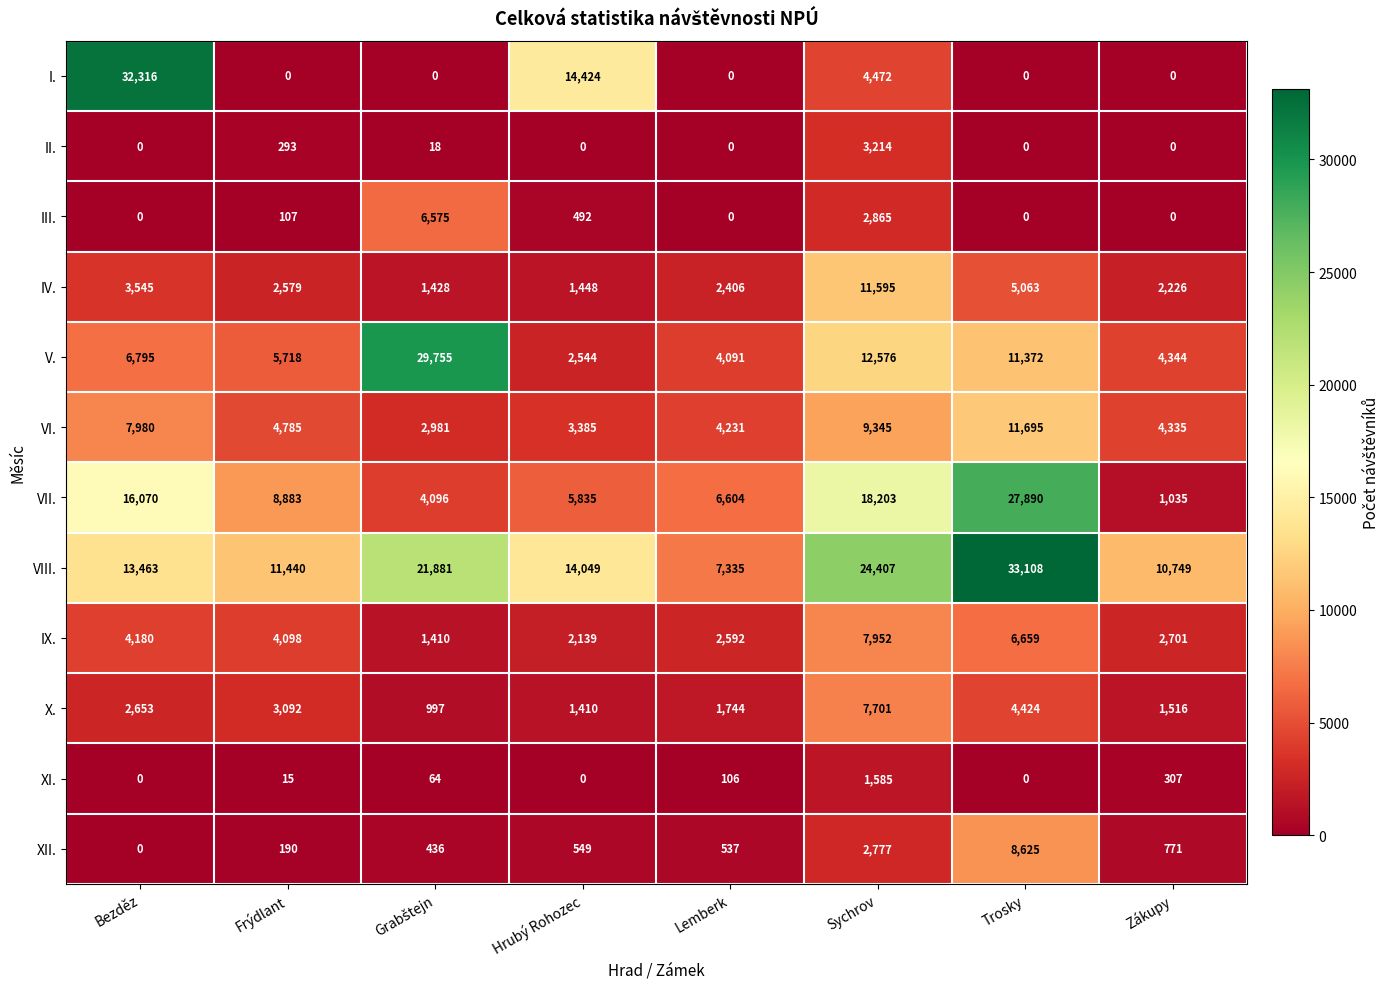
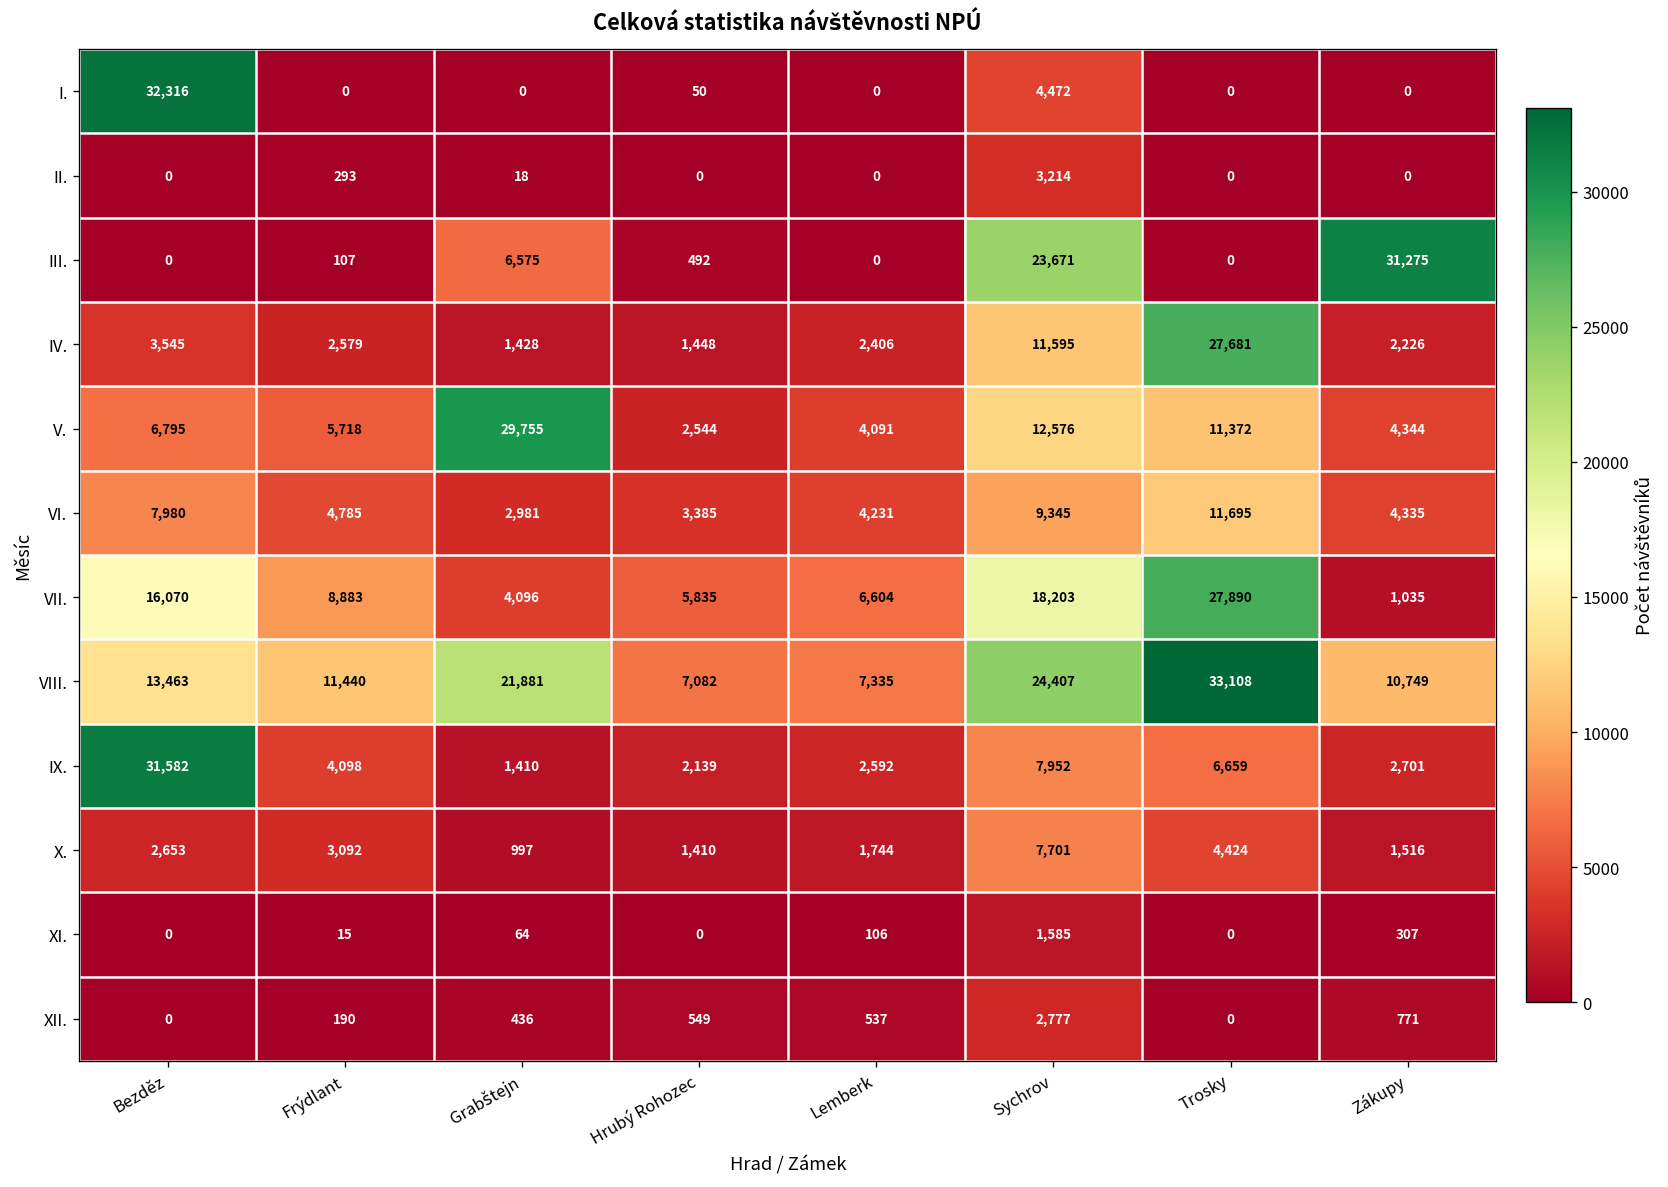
  {
    "I.": {
      "Bezděz": "32,316",
      "Frýdlant": "0",
      "Grabštejn": "0",
-     "Hrubý Rohozec": "14,424",
+     "Hrubý Rohozec": "50",
      "Lemberk": "0",
      "Sychrov": "4,472",
      "Trosky": "0",
      "Zákupy": "0"
    },
    "II.": {
      "Bezděz": "0",
      "Frýdlant": "293",
      "Grabštejn": "18",
      "Hrubý Rohozec": "0",
      "Lemberk": "0",
      "Sychrov": "3,214",
      "Trosky": "0",
      "Zákupy": "0"
    },
    "III.": {
      "Bezděz": "0",
      "Frýdlant": "107",
      "Grabštejn": "6,575",
      "Hrubý Rohozec": "492",
      "Lemberk": "0",
-     "Sychrov": "2,865",
+     "Sychrov": "23,671",
      "Trosky": "0",
-     "Zákupy": "0"
+     "Zákupy": "31,275"
    },
    "IV.": {
      "Bezděz": "3,545",
      "Frýdlant": "2,579",
      "Grabštejn": "1,428",
      "Hrubý Rohozec": "1,448",
      "Lemberk": "2,406",
      "Sychrov": "11,595",
-     "Trosky": "5,063",
+     "Trosky": "27,681",
      "Zákupy": "2,226"
    },
    "V.": {
      "Bezděz": "6,795",
      "Frýdlant": "5,718",
      "Grabštejn": "29,755",
      "Hrubý Rohozec": "2,544",
      "Lemberk": "4,091",
      "Sychrov": "12,576",
      "Trosky": "11,372",
      "Zákupy": "4,344"
    },
    "VI.": {
      "Bezděz": "7,980",
      "Frýdlant": "4,785",
      "Grabštejn": "2,981",
      "Hrubý Rohozec": "3,385",
      "Lemberk": "4,231",
      "Sychrov": "9,345",
      "Trosky": "11,695",
      "Zákupy": "4,335"
    },
    "VII.": {
      "Bezděz": "16,070",
      "Frýdlant": "8,883",
      "Grabštejn": "4,096",
      "Hrubý Rohozec": "5,835",
      "Lemberk": "6,604",
      "Sychrov": "18,203",
      "Trosky": "27,890",
      "Zákupy": "1,035"
    },
    "VIII.": {
      "Bezděz": "13,463",
      "Frýdlant": "11,440",
      "Grabštejn": "21,881",
-     "Hrubý Rohozec": "14,049",
+     "Hrubý Rohozec": "7,082",
      "Lemberk": "7,335",
      "Sychrov": "24,407",
      "Trosky": "33,108",
      "Zákupy": "10,749"
    },
    "IX.": {
-     "Bezděz": "4,180",
+     "Bezděz": "31,582",
      "Frýdlant": "4,098",
      "Grabštejn": "1,410",
      "Hrubý Rohozec": "2,139",
      "Lemberk": "2,592",
      "Sychrov": "7,952",
      "Trosky": "6,659",
      "Zákupy": "2,701"
    },
    "X.": {
      "Bezděz": "2,653",
      "Frýdlant": "3,092",
      "Grabštejn": "997",
      "Hrubý Rohozec": "1,410",
      "Lemberk": "1,744",
      "Sychrov": "7,701",
      "Trosky": "4,424",
      "Zákupy": "1,516"
    },
    "XI.": {
      "Bezděz": "0",
      "Frýdlant": "15",
      "Grabštejn": "64",
      "Hrubý Rohozec": "0",
      "Lemberk": "106",
      "Sychrov": "1,585",
      "Trosky": "0",
      "Zákupy": "307"
    },
    "XII.": {
      "Bezděz": "0",
      "Frýdlant": "190",
      "Grabštejn": "436",
      "Hrubý Rohozec": "549",
      "Lemberk": "537",
      "Sychrov": "2,777",
-     "Trosky": "8,625",
+     "Trosky": "0",
      "Zákupy": "771"
    }
  }
